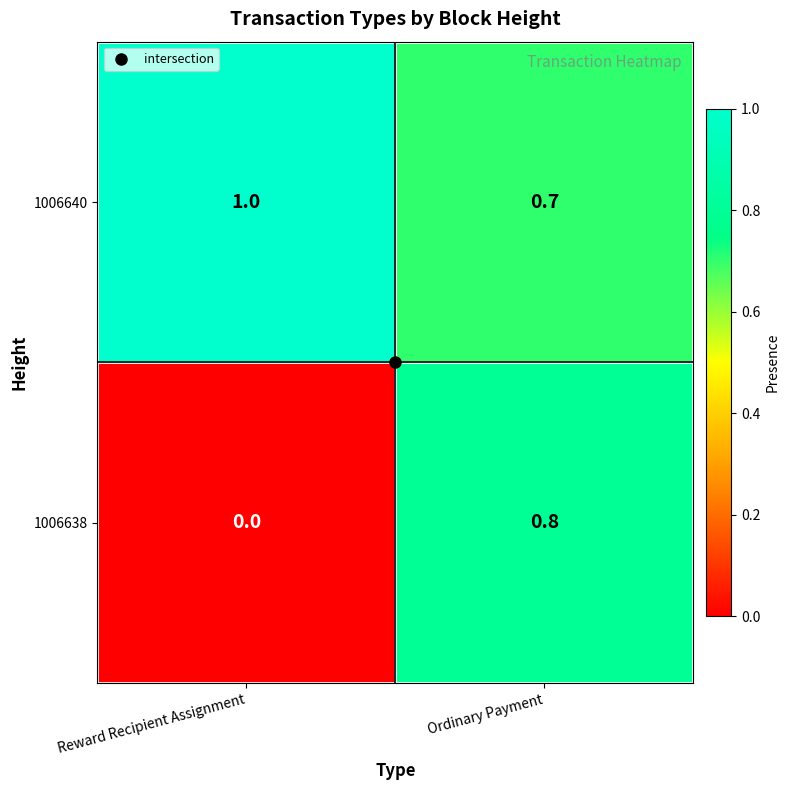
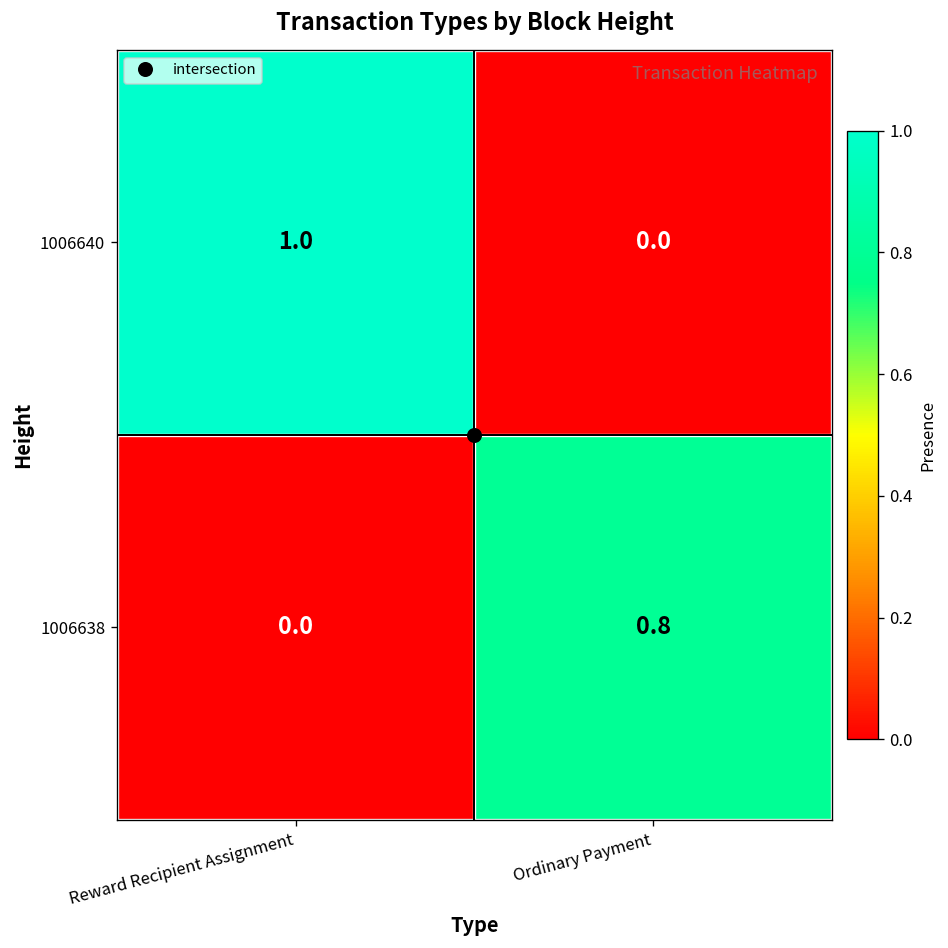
  {
    "1006640": {
      "Reward Recipient Assignment": 1.0,
-     "Ordinary Payment": 0.7
+     "Ordinary Payment": 0.0
    },
    "1006638": {
      "Reward Recipient Assignment": 0.0,
      "Ordinary Payment": 0.8
    }
  }
